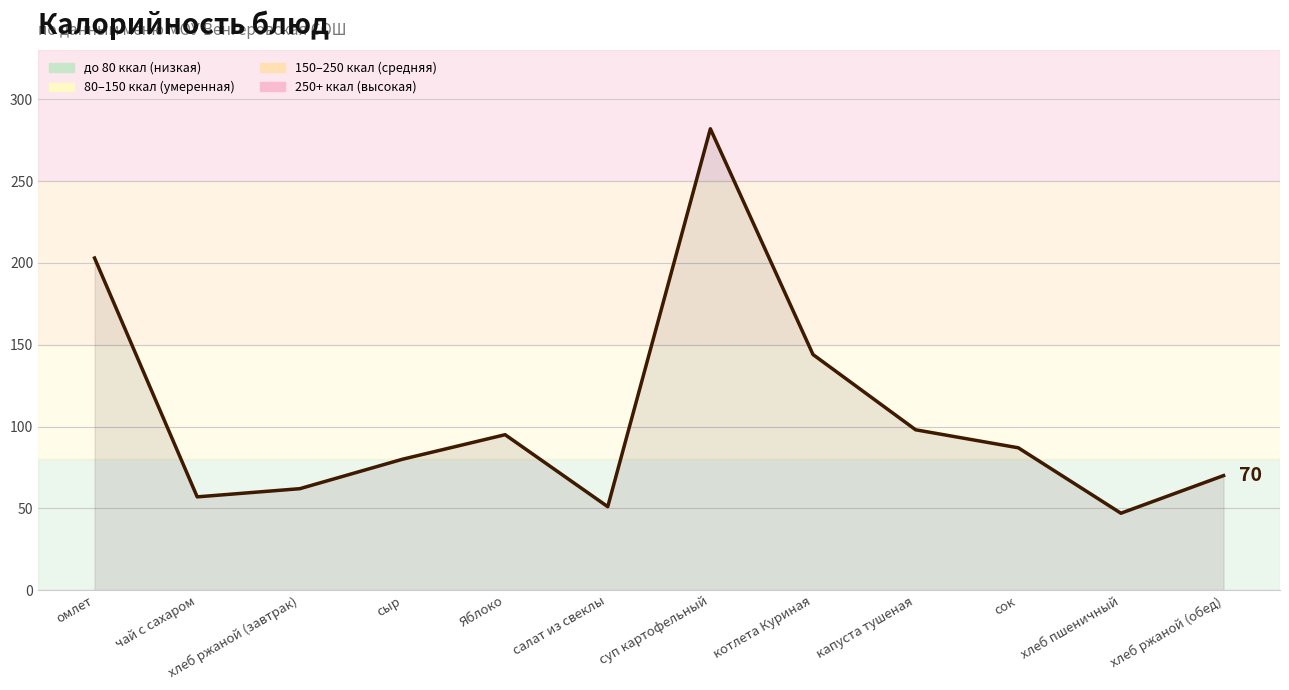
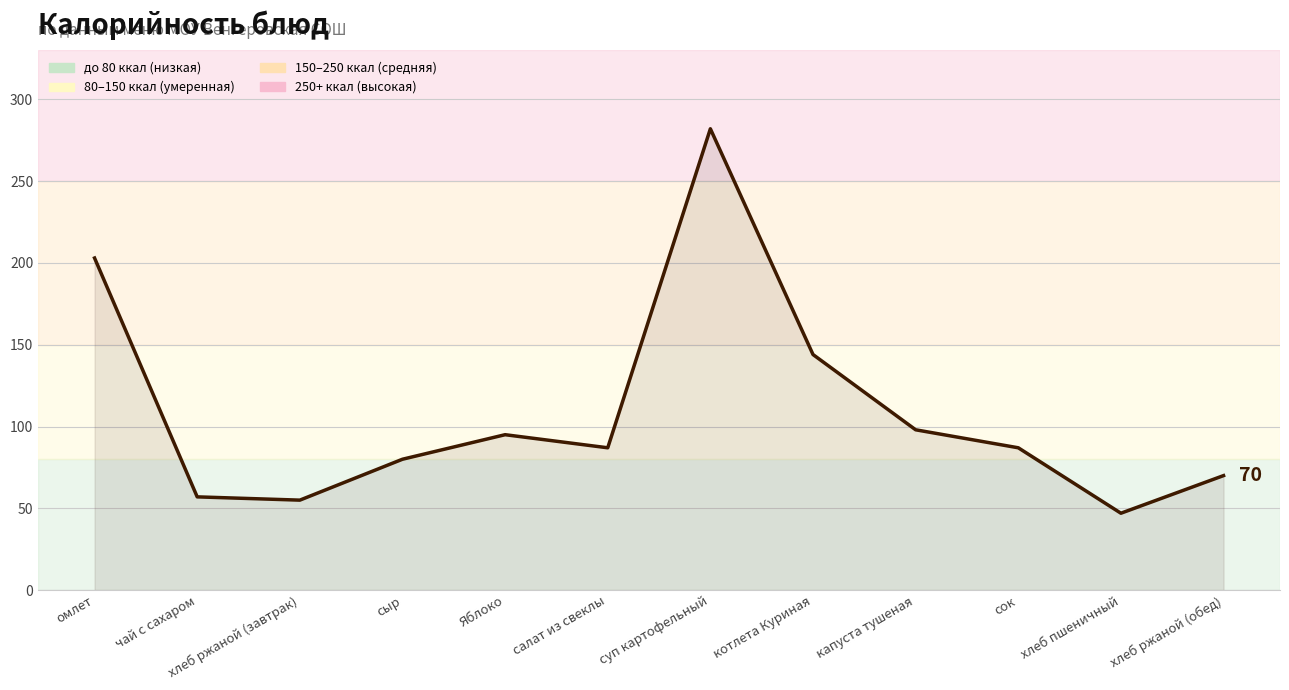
  {
    "омлет": 203,
    "чай с сахаром": 57,
-   "хлеб ржаной (завтрак)": 62,
+   "хлеб ржаной (завтрак)": 55,
    "сыр": 80,
    "Яблоко": 95,
-   "салат из свеклы": 51,
+   "салат из свеклы": 87,
    "суп картофельный": 282,
    "котлета Куриная": 144,
    "капуста тушеная": 98,
    "сок": 87,
    "хлеб пшеничный": 47
  }
